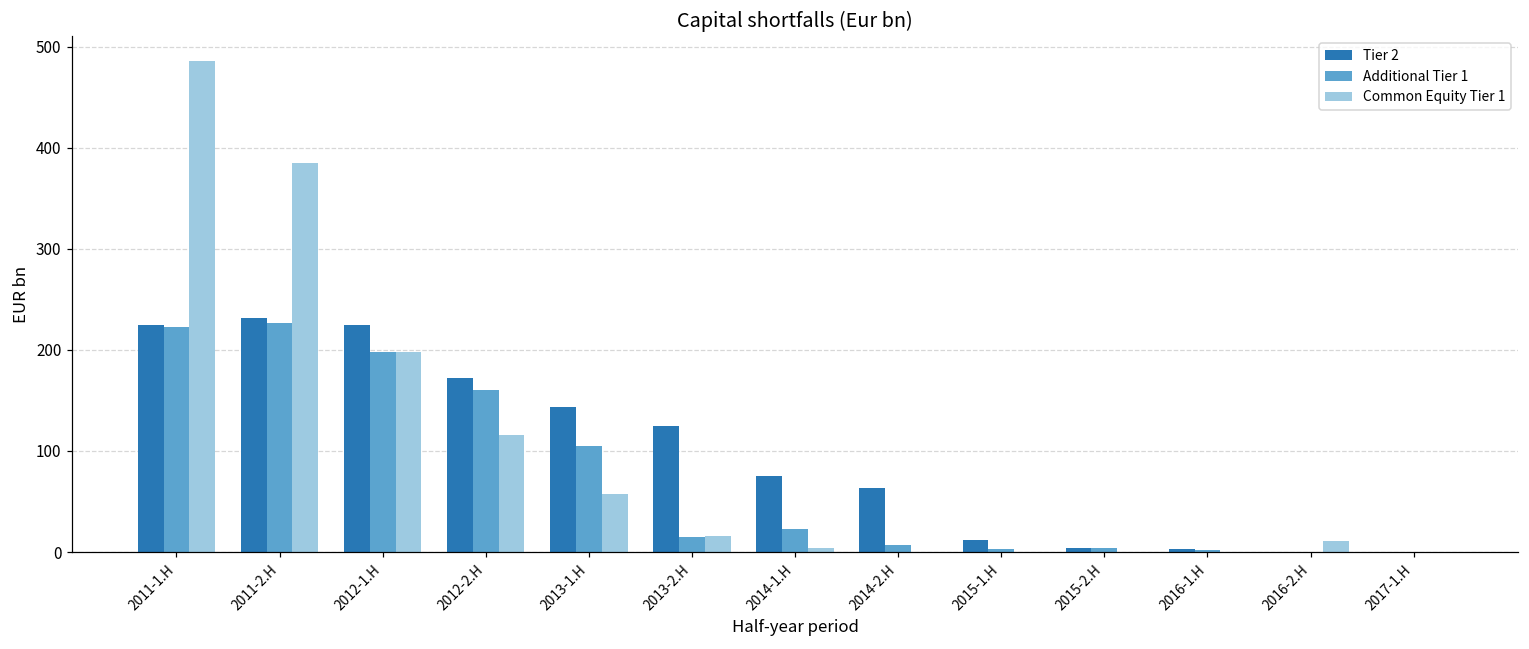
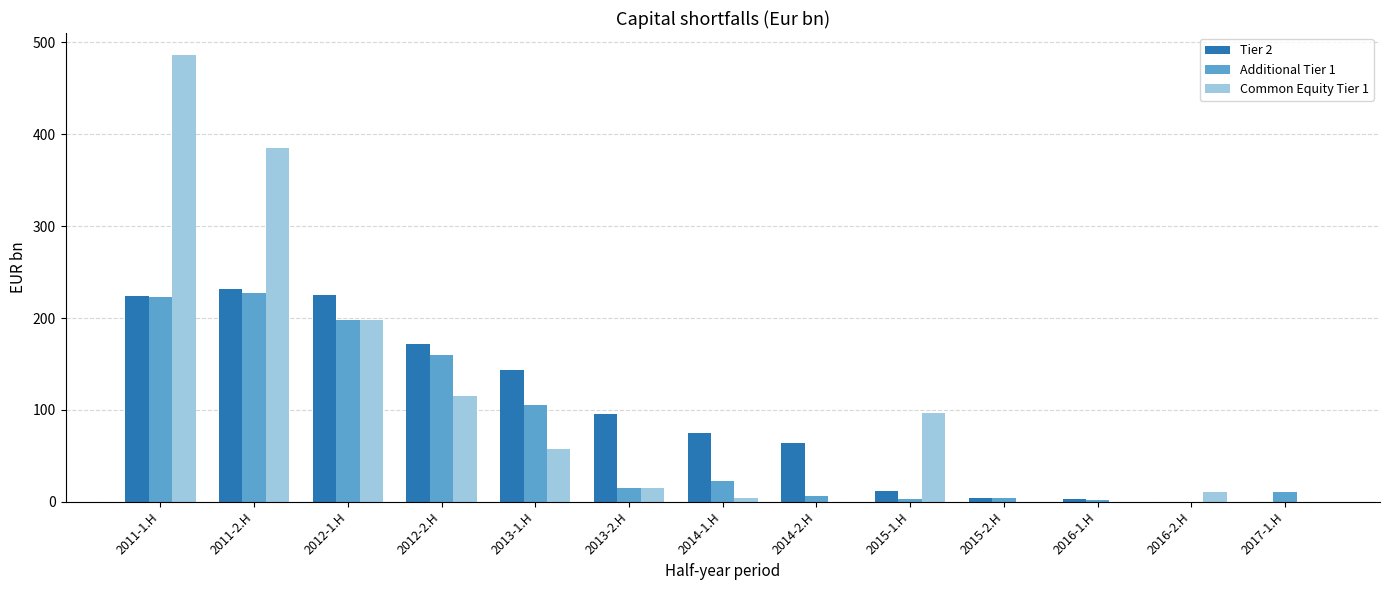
  {
    "Tier 2": {
      "2011-1.H": 220,
      "2011-2.H": 230,
      "2012-1.H": 220,
      "2012-2.H": 170,
      "2013-1.H": 140,
-     "2013-2.H": 120,
+     "2013-2.H": 100,
      "2014-1.H": 70,
      "2014-2.H": 60,
      "2015-1.H": 10,
      "2015-2.H": 0,
      "2016-1.H": 0
    },
    "Additional Tier 1": {
      "2011-1.H": 220,
      "2011-2.H": 230,
      "2012-1.H": 200,
      "2012-2.H": 160,
      "2013-1.H": 110,
      "2013-2.H": 20,
      "2014-1.H": 20,
      "2014-2.H": 10,
      "2015-1.H": 0,
      "2015-2.H": 0,
      "2016-2.H": 0,
-     "2017-1.H": 0
+     "2017-1.H": 10
    },
    "Common Equity Tier 1": {
      "2011-1.H": 490,
      "2011-2.H": 380,
      "2012-1.H": 200,
      "2012-2.H": 120,
      "2013-1.H": 60,
      "2013-2.H": 20,
      "2014-1.H": 0,
-     "2015-1.H": 0,
+     "2015-1.H": 100,
      "2015-2.H": 0,
      "2016-1.H": 0,
      "2016-2.H": 10,
      "2017-1.H": 0
    }
  }
